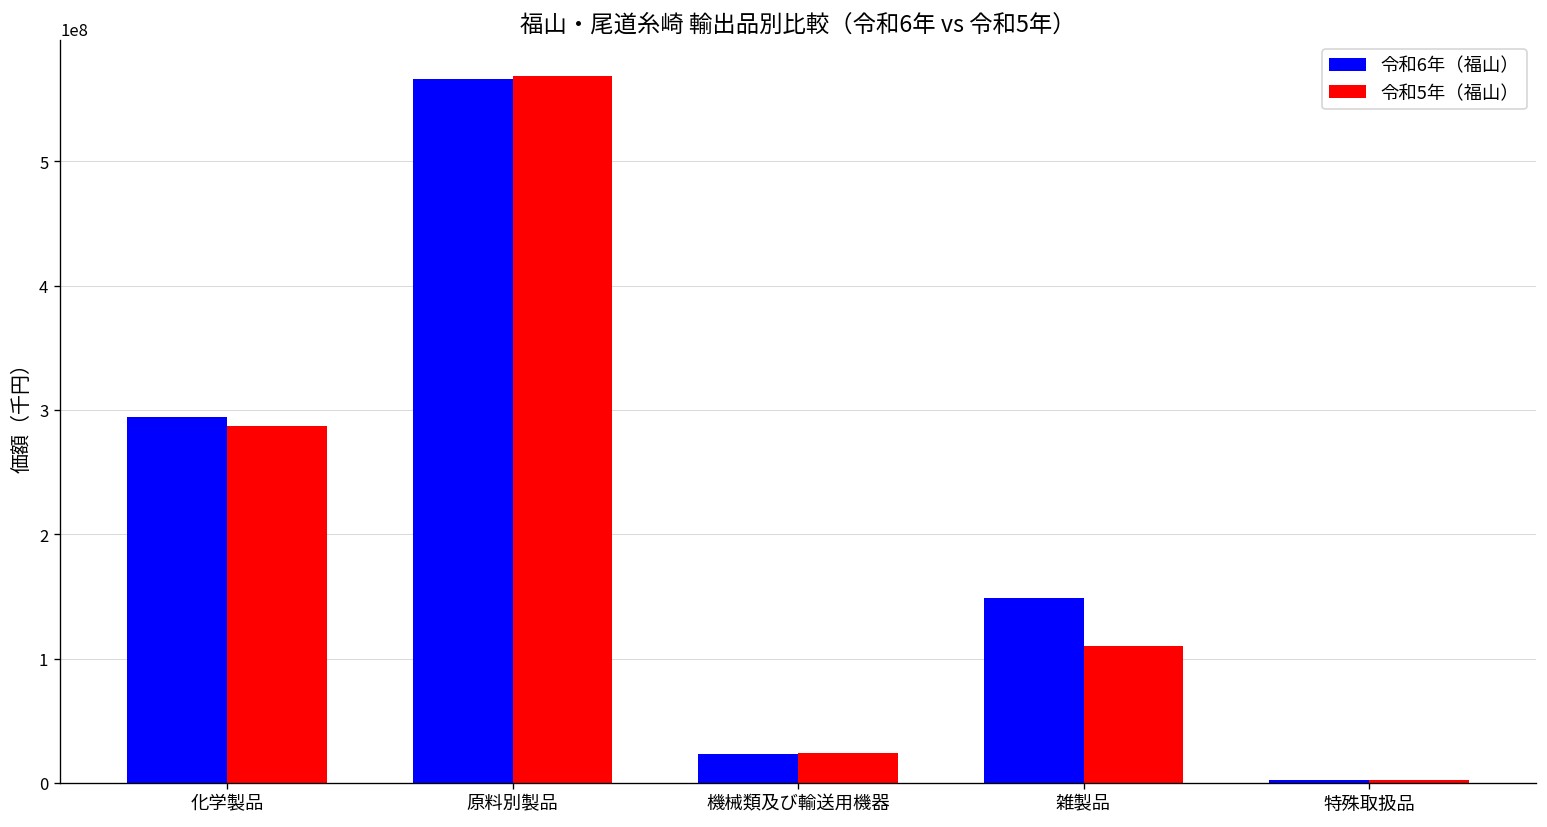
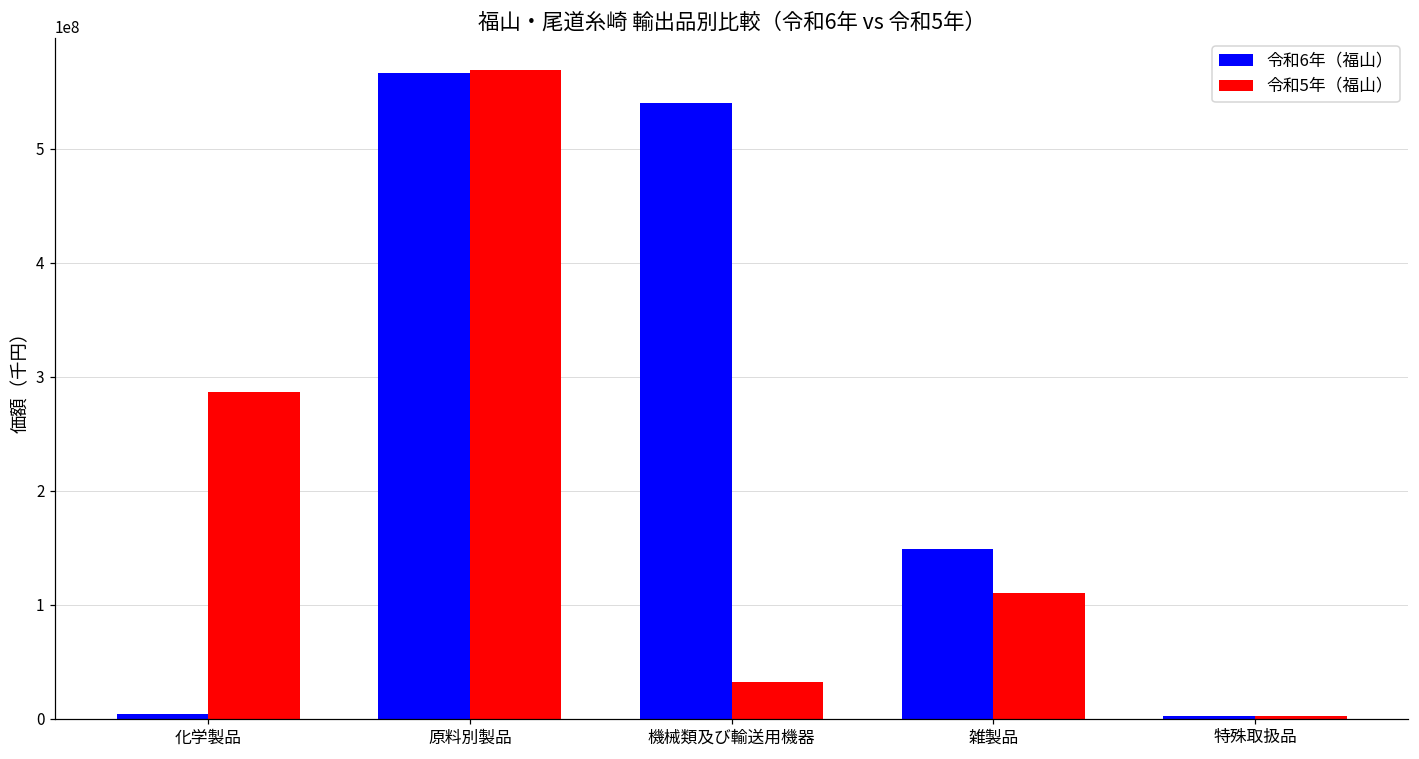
  {
    "令和6年（福山）": {
-     "化学製品": 294000000,
+     "化学製品": 4000000,
      "原料別製品": 566000000,
-     "機械類及び輸送用機器": 24000000,
+     "機械類及び輸送用機器": 540000000,
      "雑製品": 148000000
    },
    "令和5年（福山）": {
      "化学製品": 287000000,
      "原料別製品": 569000000,
-     "機械類及び輸送用機器": 24000000,
+     "機械類及び輸送用機器": 32000000,
      "雑製品": 110000000
    }
  }
